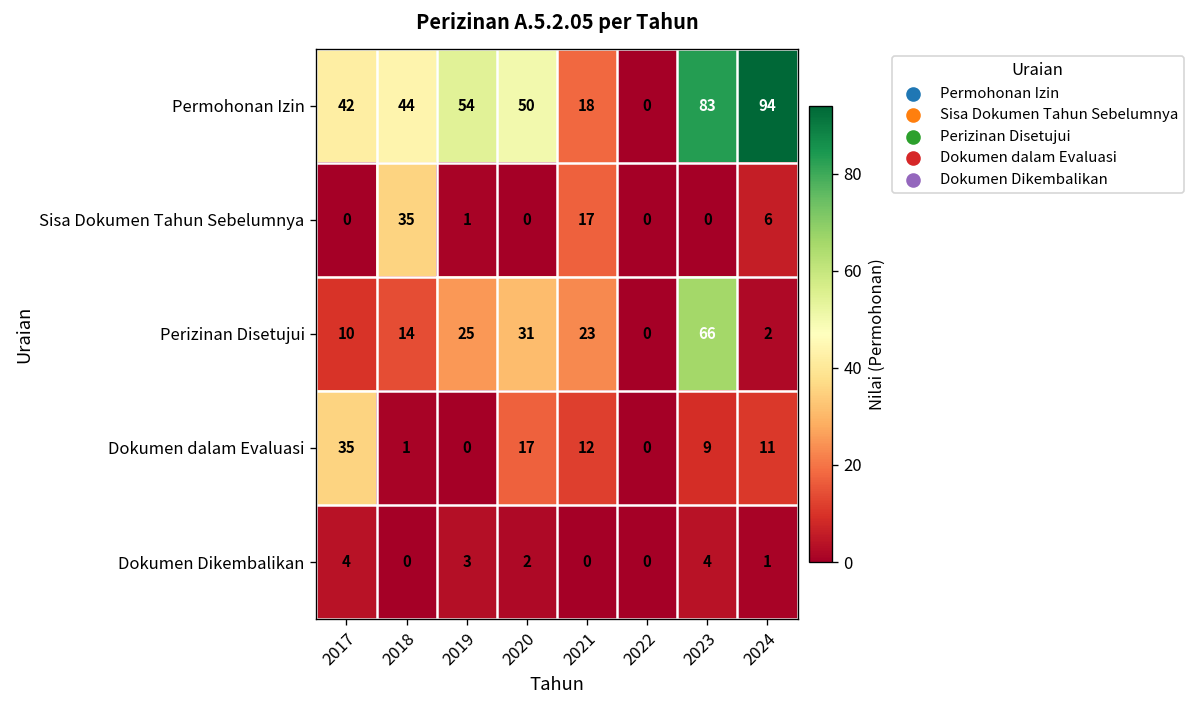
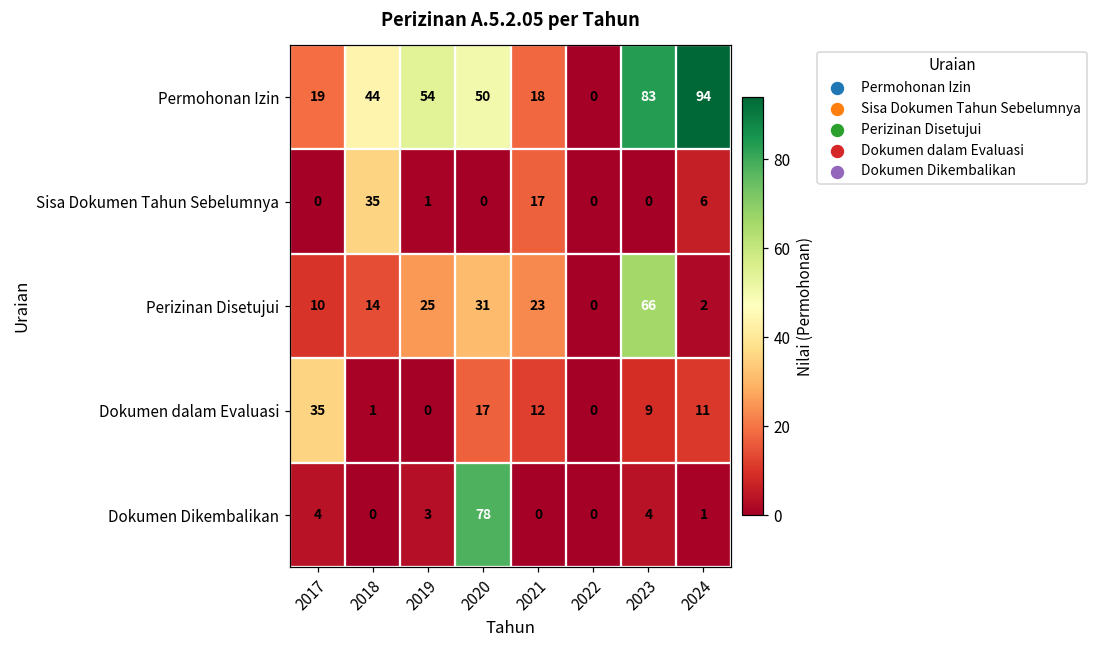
  {
    "Permohonan Izin": {
-     "2017": 42,
+     "2017": 19,
      "2018": 44,
      "2019": 54,
      "2020": 50,
      "2021": 18,
      "2022": 0,
      "2023": 83,
      "2024": 94
    },
    "Sisa Dokumen Tahun Sebelumnya": {
      "2017": 0,
      "2018": 35,
      "2019": 1,
      "2020": 0,
      "2021": 17,
      "2022": 0,
      "2023": 0,
      "2024": 6
    },
    "Perizinan Disetujui": {
      "2017": 10,
      "2018": 14,
      "2019": 25,
      "2020": 31,
      "2021": 23,
      "2022": 0,
      "2023": 66,
      "2024": 2
    },
    "Dokumen dalam Evaluasi": {
      "2017": 35,
      "2018": 1,
      "2019": 0,
      "2020": 17,
      "2021": 12,
      "2022": 0,
      "2023": 9,
      "2024": 11
    },
    "Dokumen Dikembalikan": {
      "2017": 4,
      "2018": 0,
      "2019": 3,
-     "2020": 2,
+     "2020": 78,
      "2021": 0,
      "2022": 0,
      "2023": 4,
      "2024": 1
    }
  }
